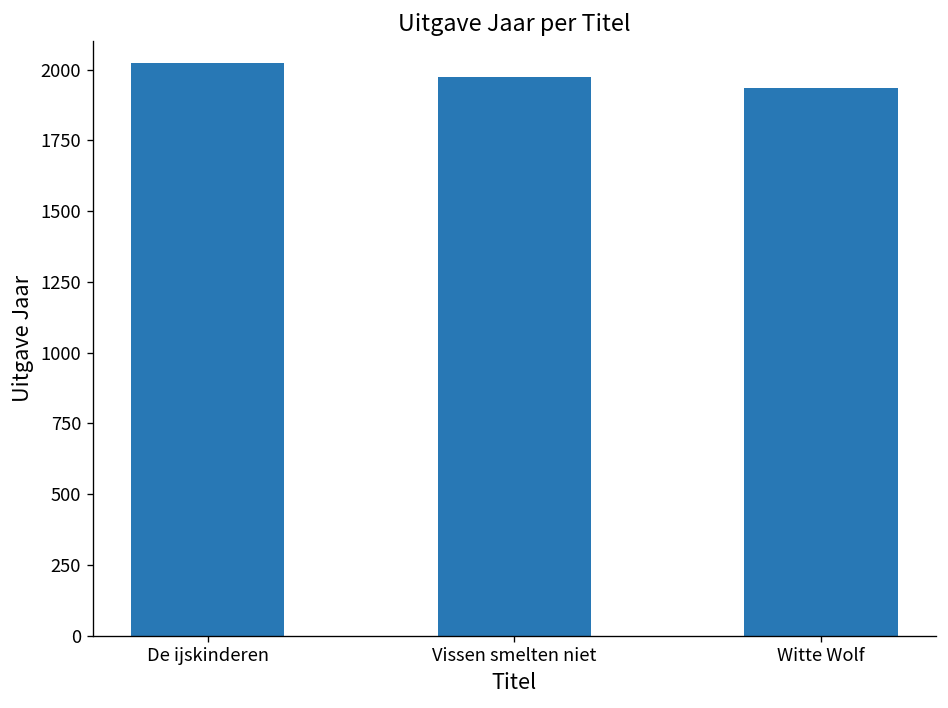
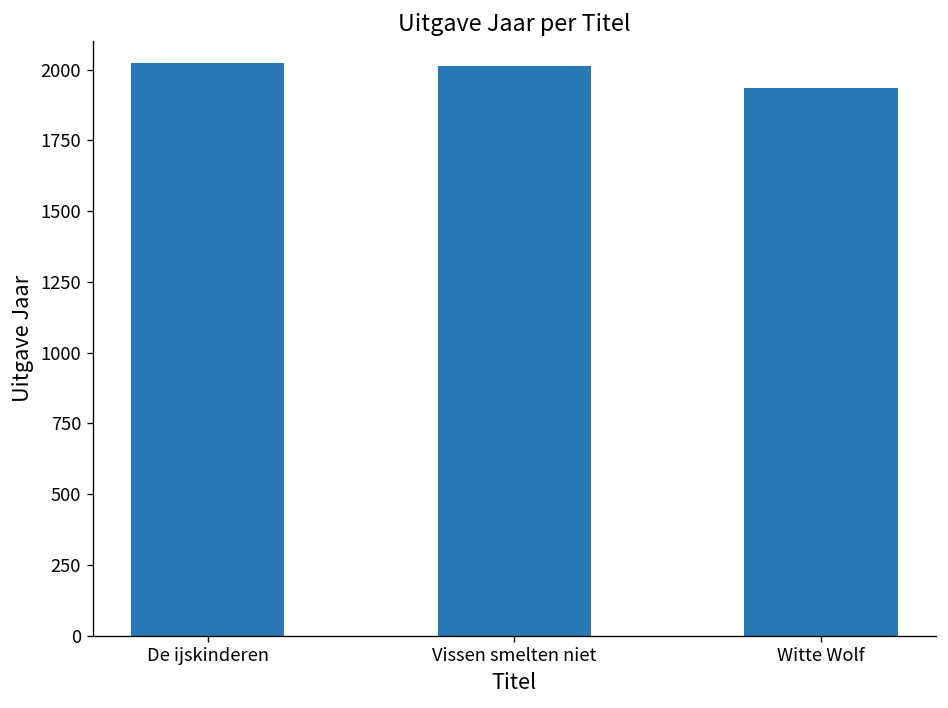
  {
    "De ijskinderen": 2020,
-   "Vissen smelten niet": 1970,
+   "Vissen smelten niet": 2010,
    "Witte Wolf": 1930
  }
